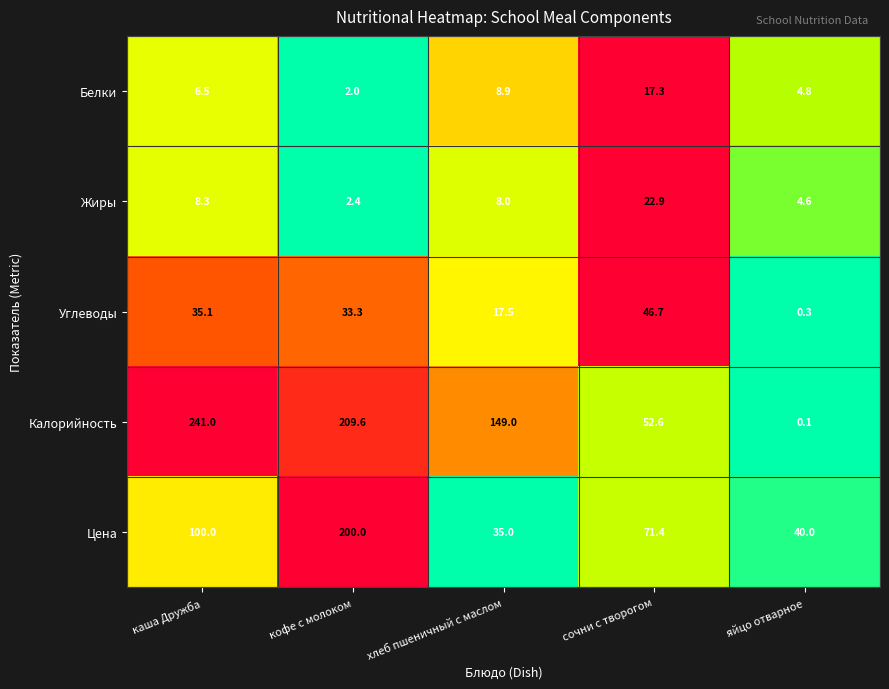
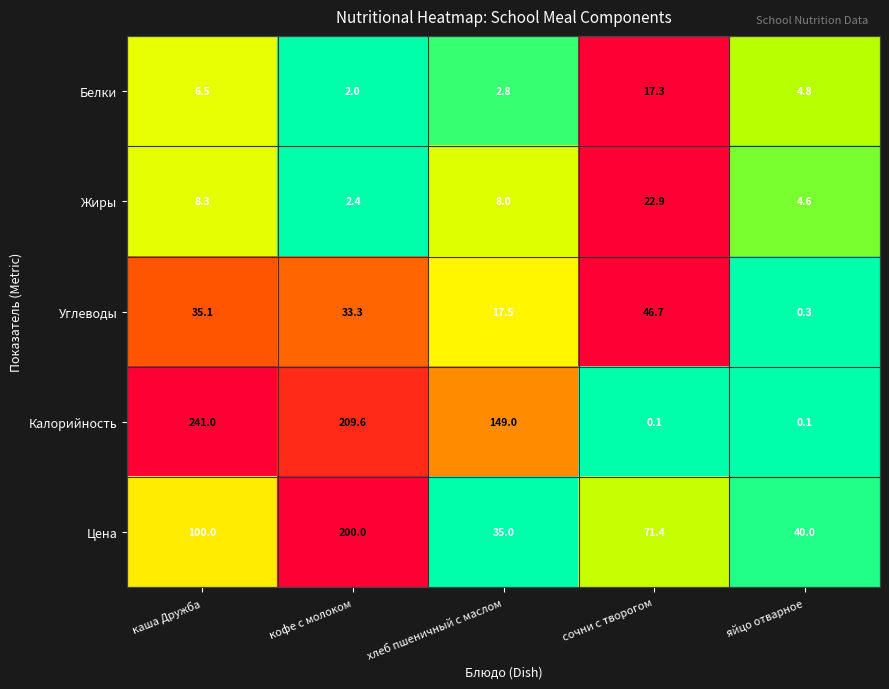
  {
    "Белки": {
      "каша Дружба": 6.5,
      "кофе с молоком": 2.0,
-     "хлеб пшеничный с маслом": 8.9,
+     "хлеб пшеничный с маслом": 2.8,
      "сочни с творогом": 17.3,
      "яйцо отварное": 4.8
    },
    "Жиры": {
      "каша Дружба": 8.3,
      "кофе с молоком": 2.4,
      "хлеб пшеничный с маслом": 8.0,
      "сочни с творогом": 22.9,
      "яйцо отварное": 4.6
    },
    "Углеводы": {
      "каша Дружба": 35.1,
      "кофе с молоком": 33.3,
      "хлеб пшеничный с маслом": 17.5,
      "сочни с творогом": 46.7,
      "яйцо отварное": 0.3
    },
    "Калорийность": {
      "каша Дружба": 241.0,
      "кофе с молоком": 209.6,
      "хлеб пшеничный с маслом": 149.0,
-     "сочни с творогом": 52.6,
+     "сочни с творогом": 0.1,
      "яйцо отварное": 0.1
    },
    "Цена": {
      "каша Дружба": 100.0,
      "кофе с молоком": 200.0,
      "хлеб пшеничный с маслом": 35.0,
      "сочни с творогом": 71.4,
      "яйцо отварное": 40.0
    }
  }
